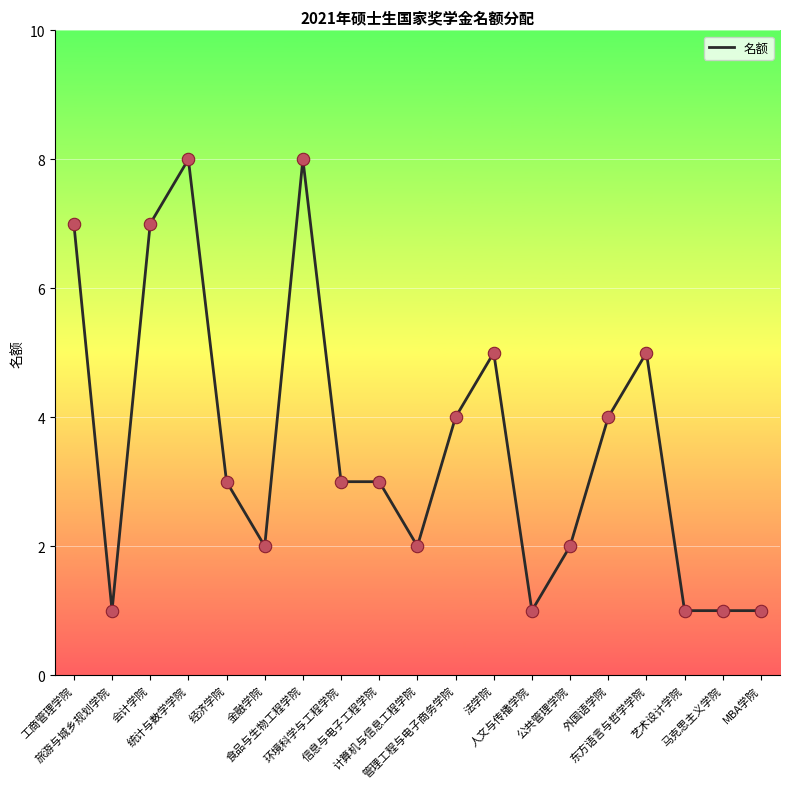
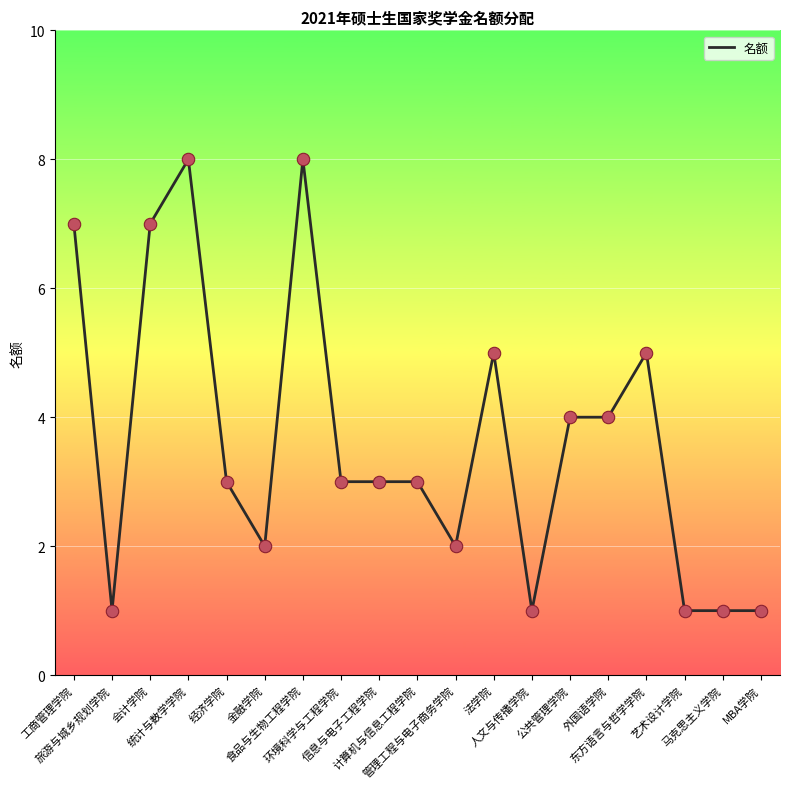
  {
    "工商管理学院": 7,
    "旅游与城乡规划学院": 1,
    "会计学院": 7,
    "统计与数学学院": 8,
    "经济学院": 3,
    "金融学院": 2,
    "食品与生物工程学院": 8,
    "环境科学与工程学院": 3,
    "信息与电子工程学院": 3,
-   "计算机与信息工程学院": 2,
-   "管理工程与电子商务学院": 4,
+   "计算机与信息工程学院": 3,
+   "管理工程与电子商务学院": 2,
    "法学院": 5,
    "人文与传播学院": 1,
-   "公共管理学院": 2,
+   "公共管理学院": 4,
    "外国语学院": 4,
    "东方语言与哲学学院": 5,
    "艺术设计学院": 1,
    "马克思主义学院": 1,
    "MBA学院": 1
  }
